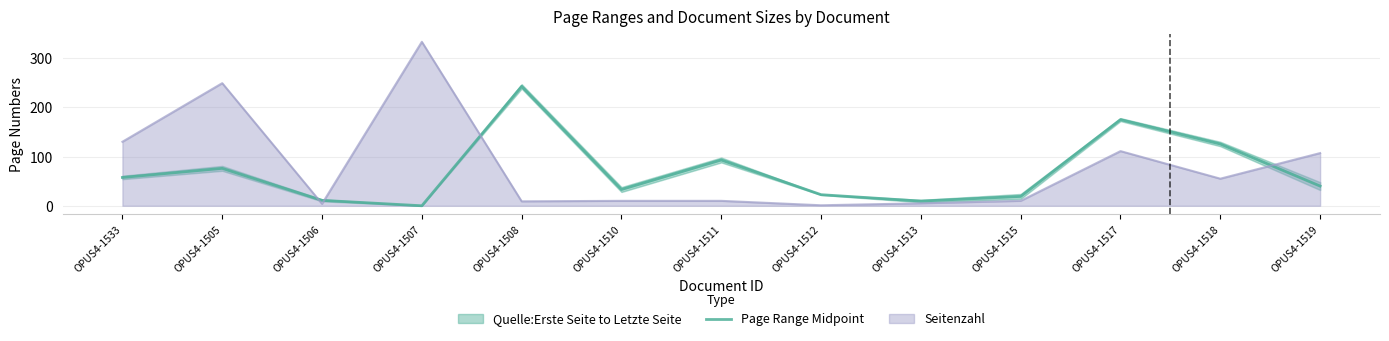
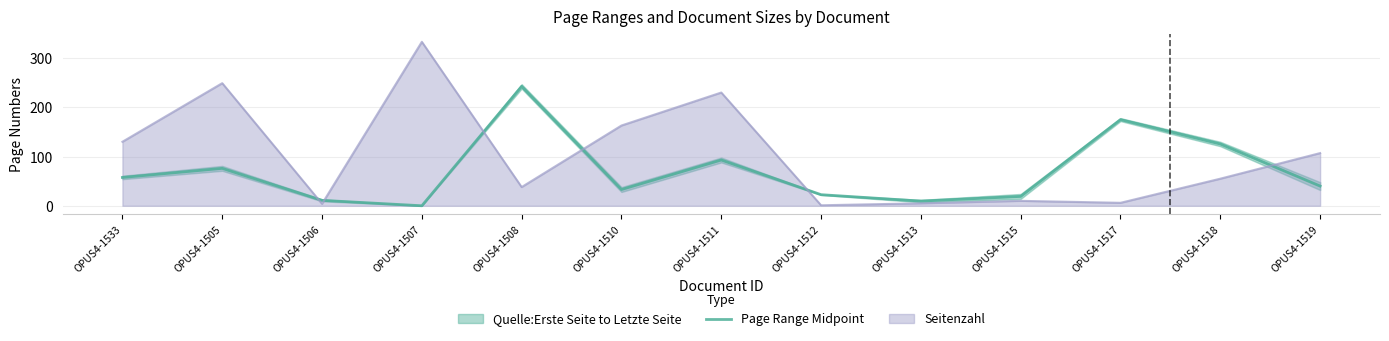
  {
    "Seitenzahl": {
      "OPUS4-1533": 130,
      "OPUS4-1505": 250,
      "OPUS4-1506": 0,
      "OPUS4-1507": 330,
-     "OPUS4-1508": 10,
-     "OPUS4-1510": 10,
-     "OPUS4-1511": 10,
+     "OPUS4-1508": 40,
+     "OPUS4-1510": 160,
+     "OPUS4-1511": 230,
      "OPUS4-1512": 0,
      "OPUS4-1515": 10,
-     "OPUS4-1517": 110,
+     "OPUS4-1517": 10,
      "OPUS4-1518": 60,
      "OPUS4-1519": 110
    }
  }
